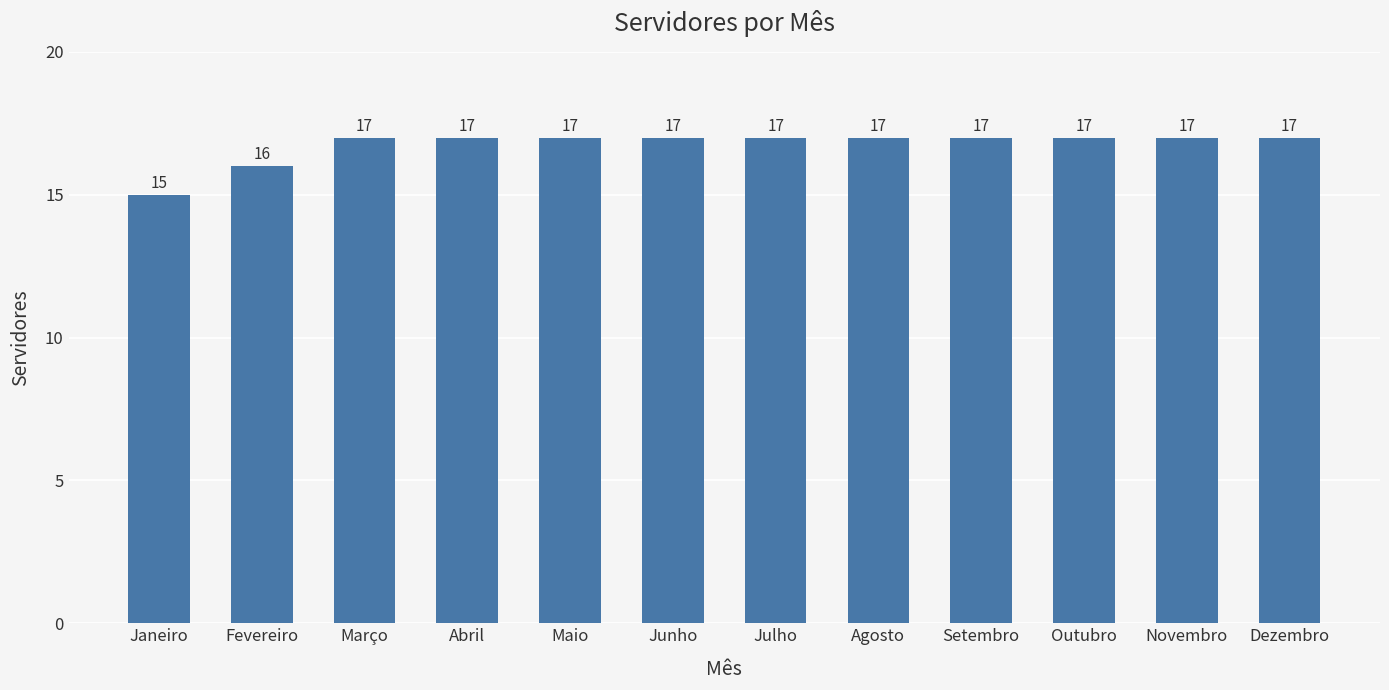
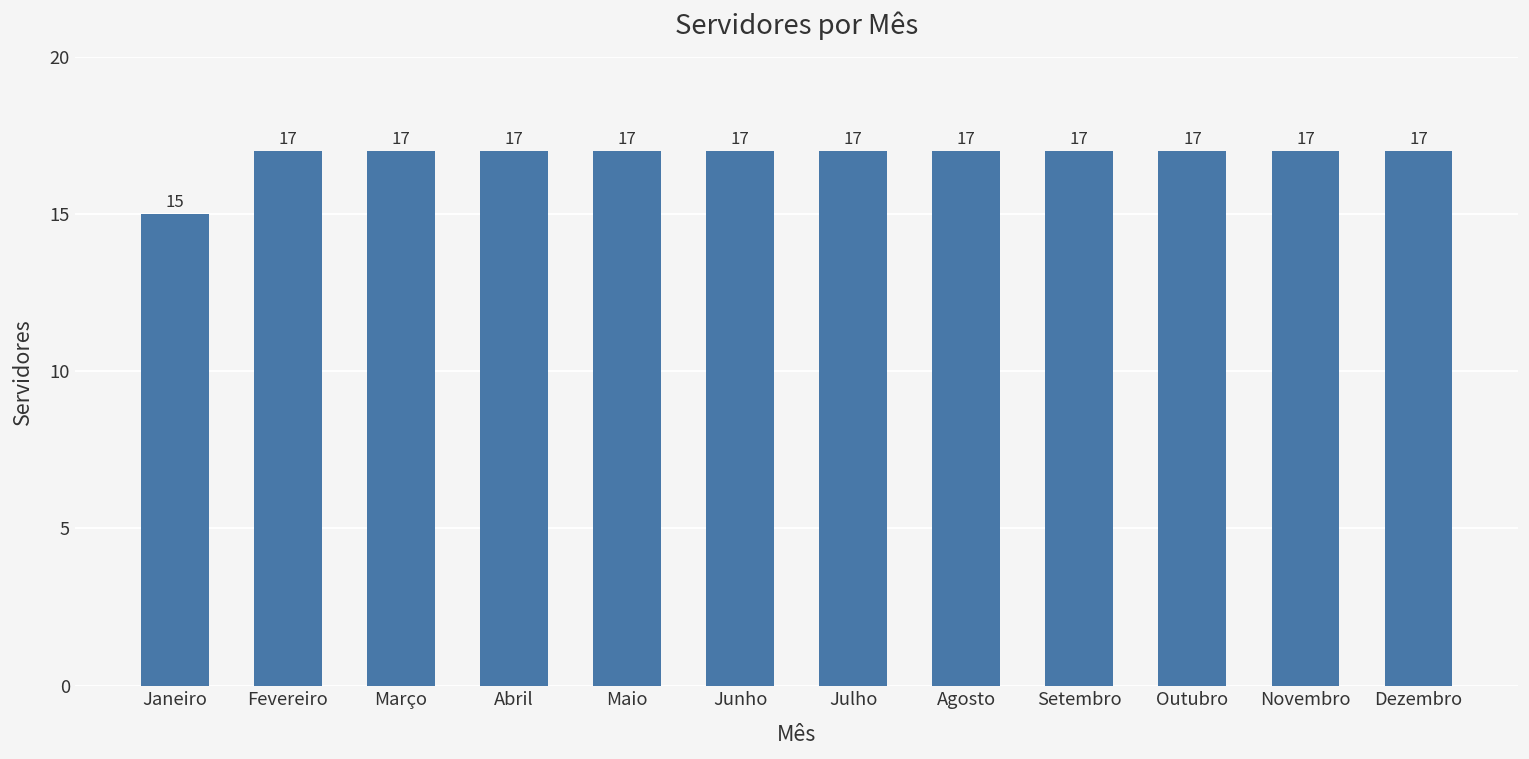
  {
    "Janeiro": 15,
-   "Fevereiro": 16,
+   "Fevereiro": 17,
    "Março": 17,
    "Abril": 17,
    "Maio": 17,
    "Junho": 17,
    "Julho": 17,
    "Agosto": 17,
    "Setembro": 17,
    "Outubro": 17,
    "Novembro": 17,
    "Dezembro": 17
  }
